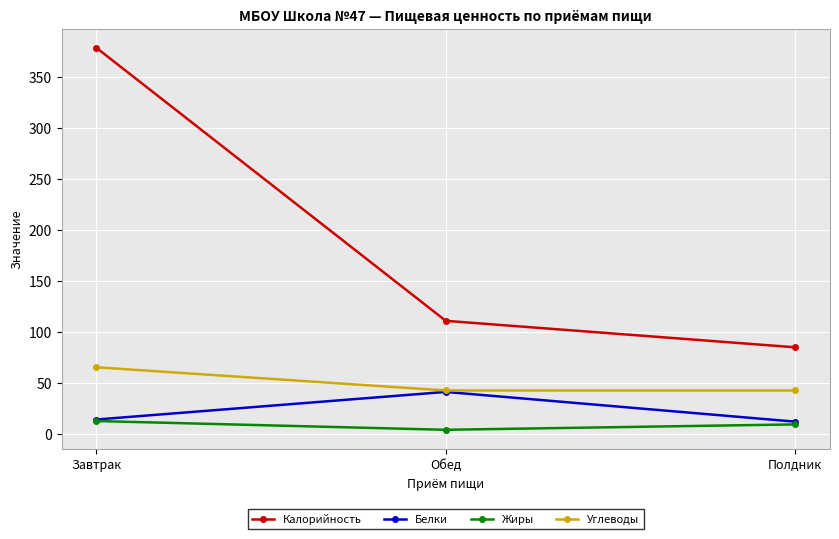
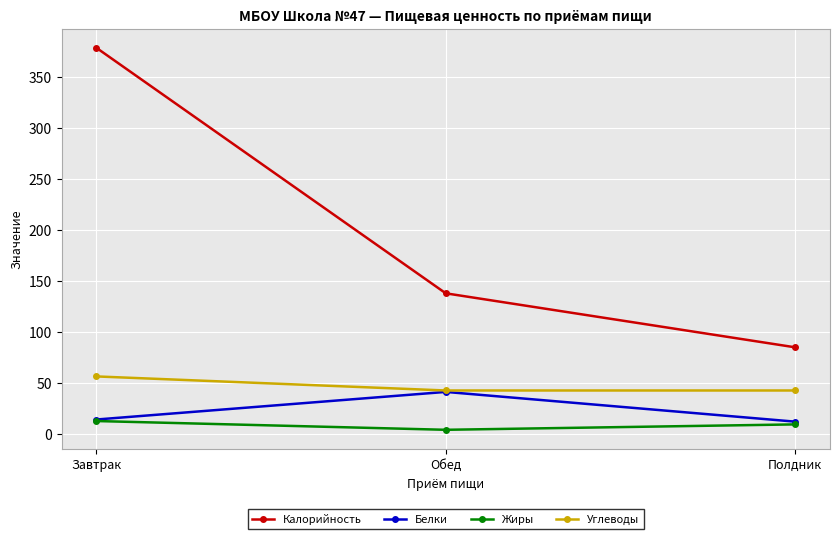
  {
    "Калорийность": {
      "Завтрак": 379,
-     "Обед": 111,
+     "Обед": 138,
      "Полдник": 85
    },
    "Белки": {
      "Полдник": 12
    },
    "Жиры": {
      "Обед": 4,
      "Полдник": 9
    },
    "Углеводы": {
-     "Завтрак": 65,
+     "Завтрак": 56,
      "Полдник": 43
    }
  }
